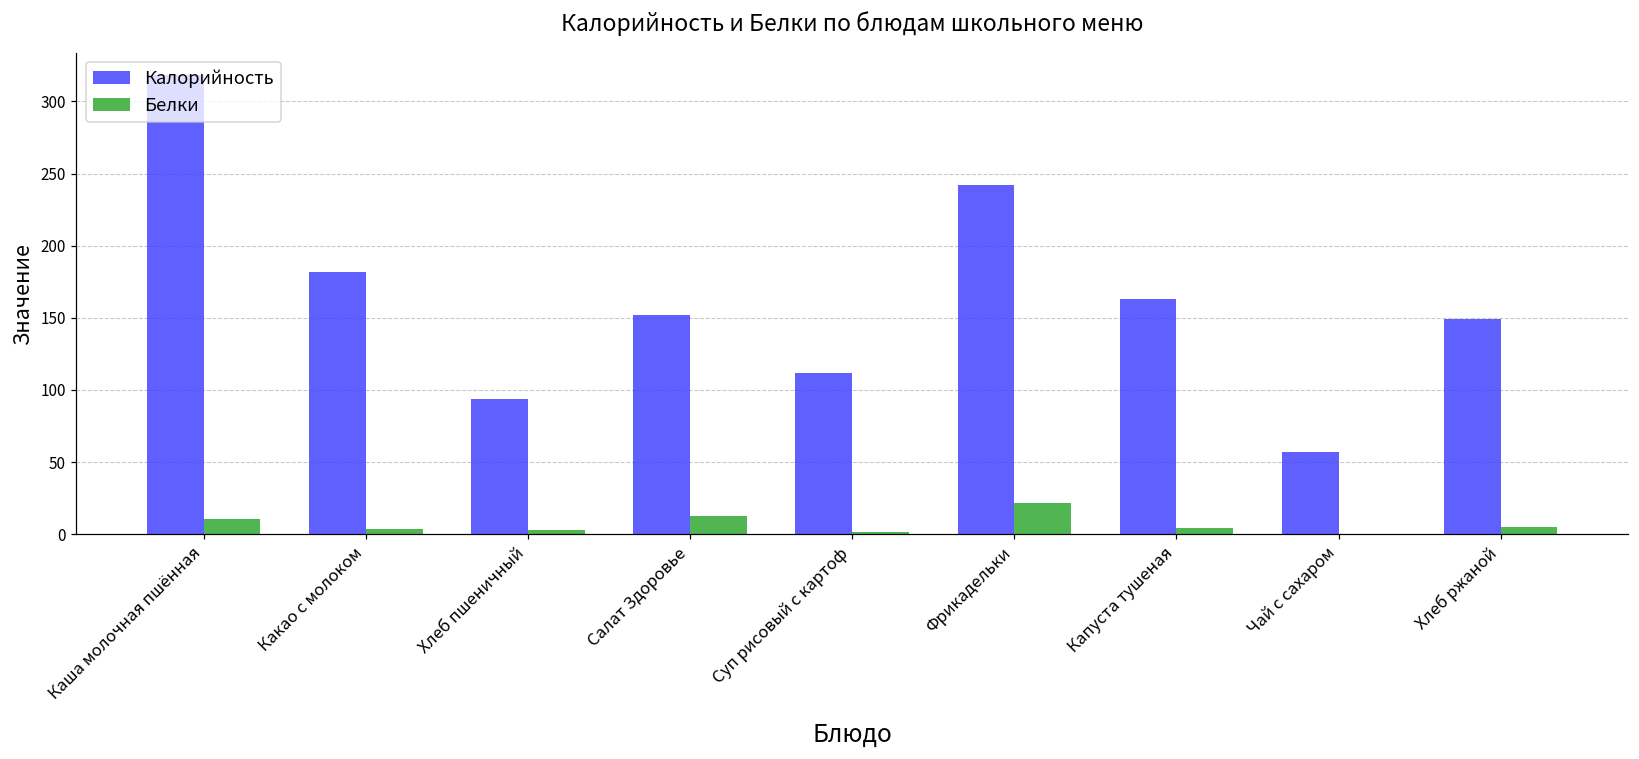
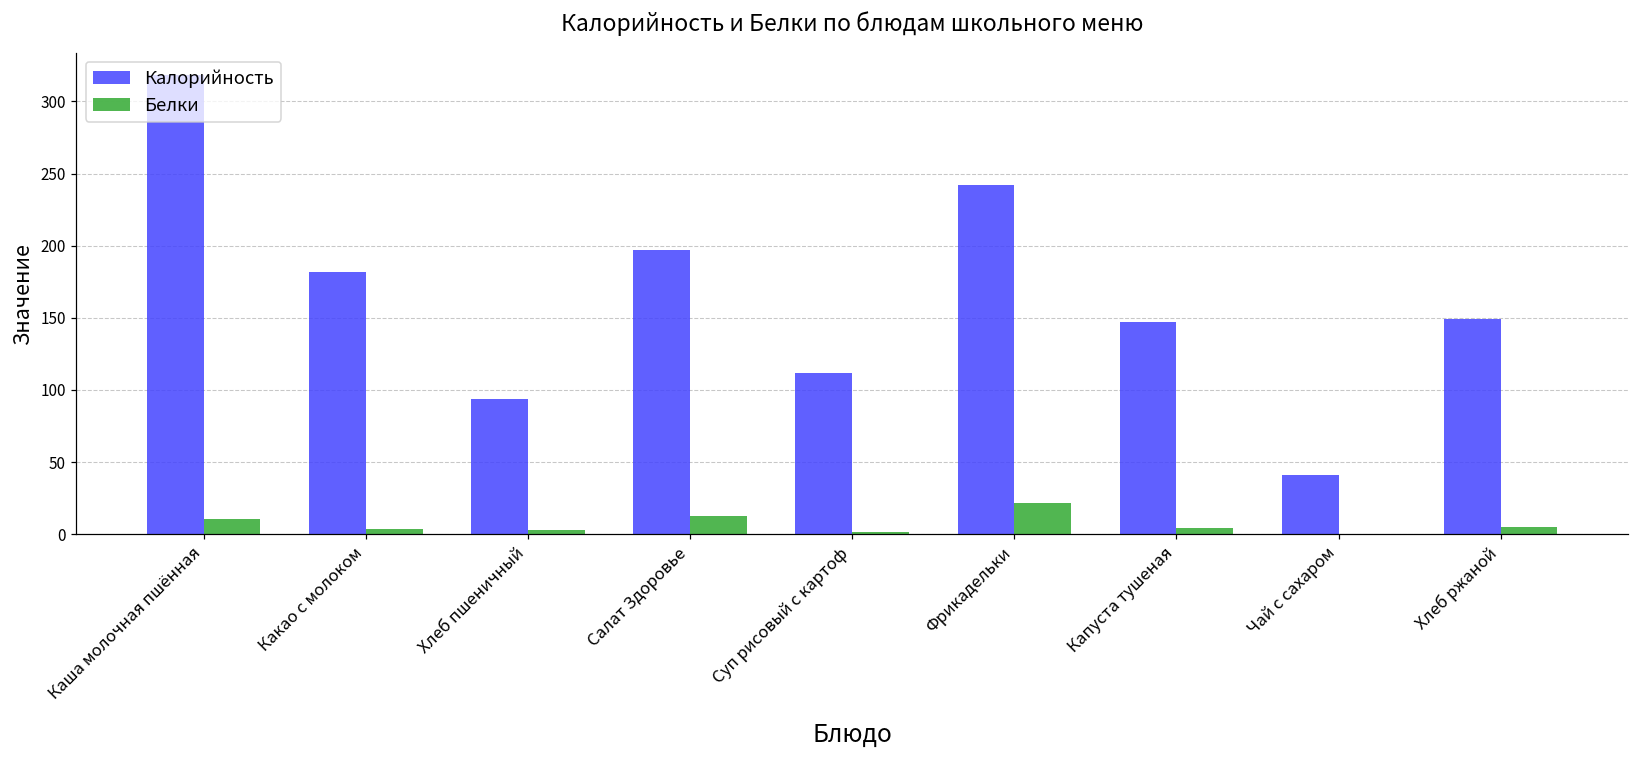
  {
    "Калорийность": {
      "Какао с молоком": 182,
      "Хлеб пшеничный": 94,
-     "Салат Здоровье": 152,
+     "Салат Здоровье": 197,
      "Суп рисовый с картоф": 112,
      "Фрикадельки": 242,
-     "Капуста тушеная": 163,
-     "Чай с сахаром": 57,
+     "Капуста тушеная": 147,
+     "Чай с сахаром": 41,
      "Хлеб ржаной": 149
    },
    "Белки": {
      "Каша молочная пшённая": 11,
      "Какао с молоком": 4,
      "Хлеб пшеничный": 3,
      "Салат Здоровье": 13,
      "Фрикадельки": 21,
      "Капуста тушеная": 4,
      "Хлеб ржаной": 5
    }
  }
